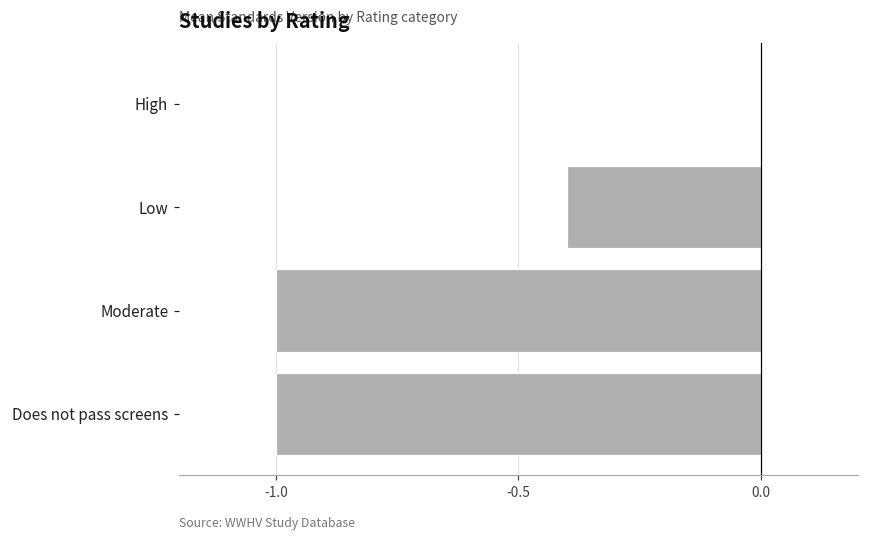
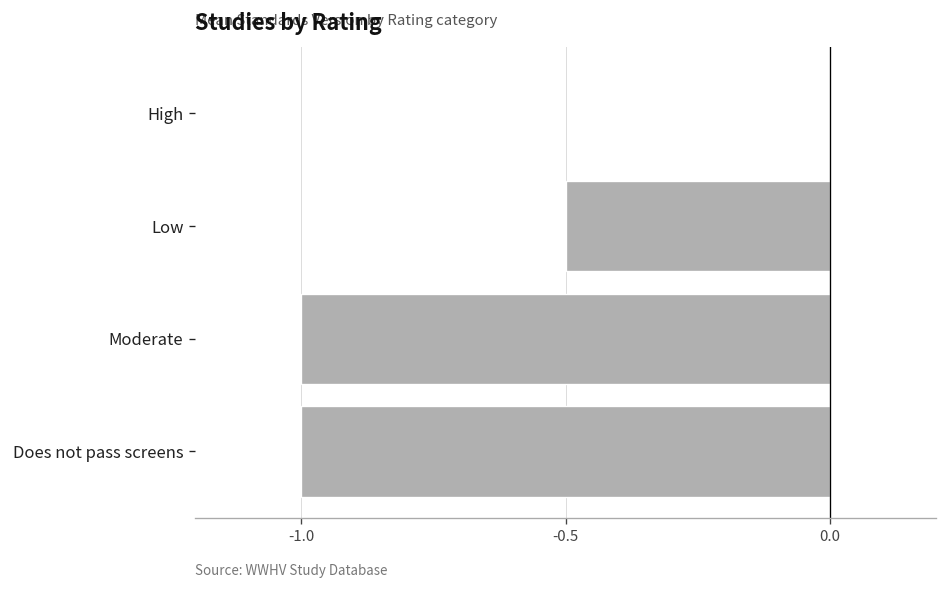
  {
    "High": 0.00,
-   "Low": -0.40,
+   "Low": -0.50,
    "Moderate": -1.00,
    "Does not pass screens": -1.00
  }
